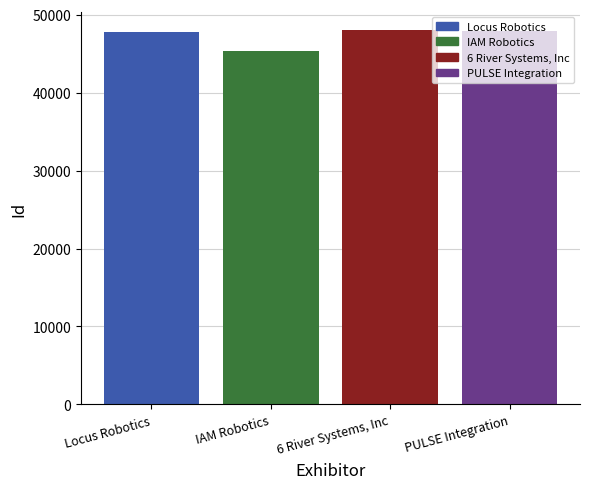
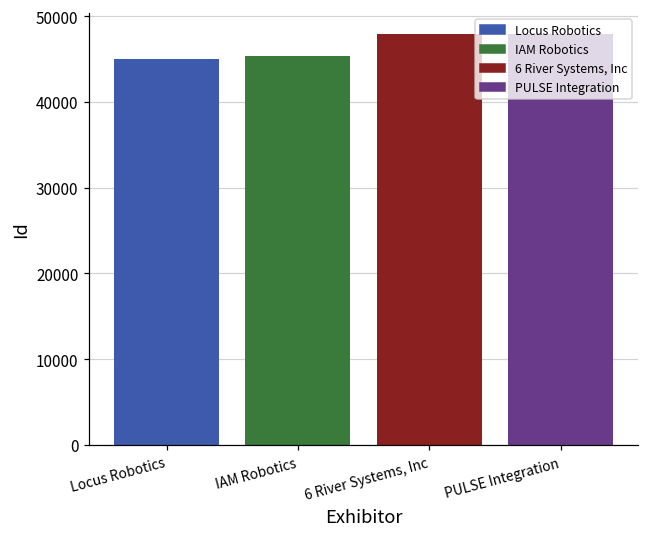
  {
-   "Locus Robotics": 48000,
+   "Locus Robotics": 45000,
    "IAM Robotics": 45000,
    "6 River Systems, Inc": 48000
  }
